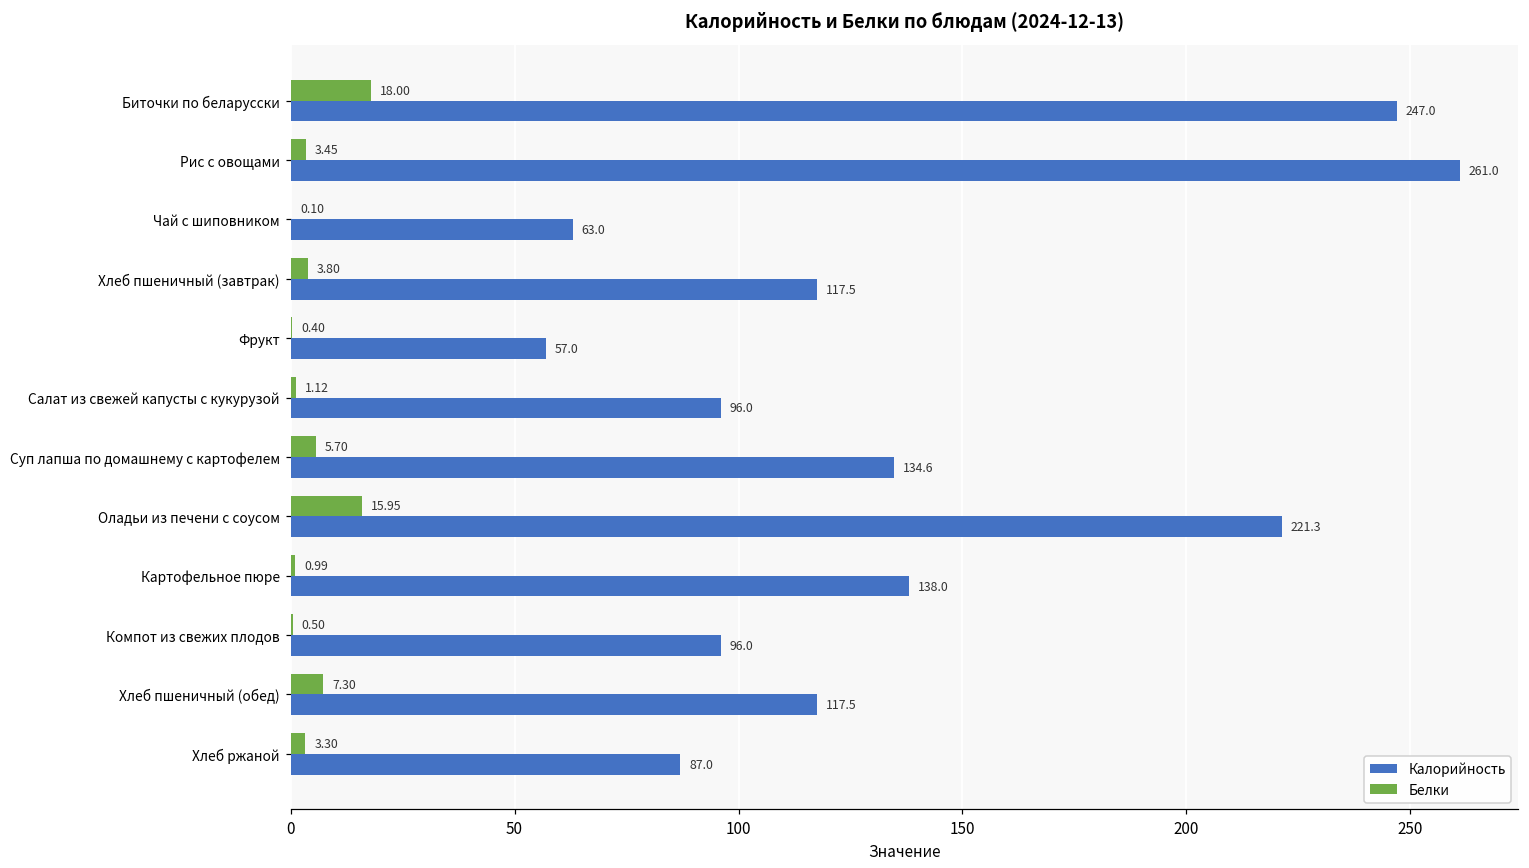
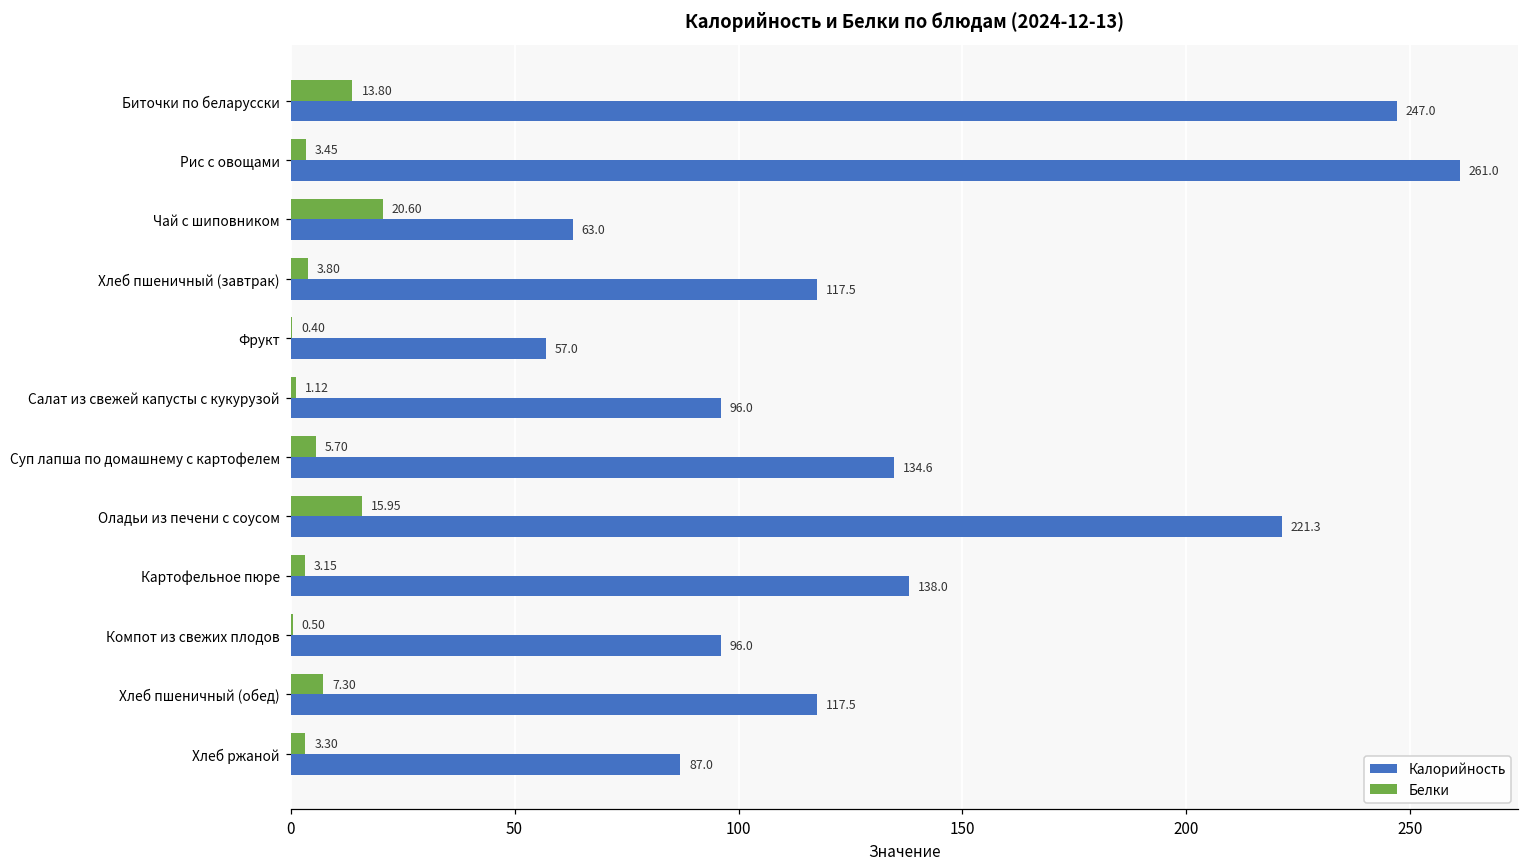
  {
    "Калорийность": {
      "Биточки по беларусски": 247.0,
      "Рис с овощами": 261.0,
      "Чай с шиповником": 63.0,
      "Хлеб пшеничный (завтрак)": 117.5,
      "Фрукт": 57.0,
      "Салат из свежей капусты с кукурузой": 96.0,
      "Суп лапша по домашнему с картофелем": 134.6,
      "Оладьи из печени с соусом": 221.3,
      "Картофельное пюре": 138.0,
      "Компот из свежих плодов": 96.0,
      "Хлеб пшеничный (обед)": 117.5,
      "Хлеб ржаной": 87.0
    },
    "Белки": {
-     "Биточки по беларусски": 18.00,
+     "Биточки по беларусски": 13.80,
      "Рис с овощами": 3.45,
-     "Чай с шиповником": 0.10,
+     "Чай с шиповником": 20.60,
      "Хлеб пшеничный (завтрак)": 3.80,
      "Фрукт": 0.40,
      "Салат из свежей капусты с кукурузой": 1.12,
      "Суп лапша по домашнему с картофелем": 5.70,
      "Оладьи из печени с соусом": 15.95,
-     "Картофельное пюре": 0.99,
+     "Картофельное пюре": 3.15,
      "Компот из свежих плодов": 0.50,
      "Хлеб пшеничный (обед)": 7.30,
      "Хлеб ржаной": 3.30
    }
  }
